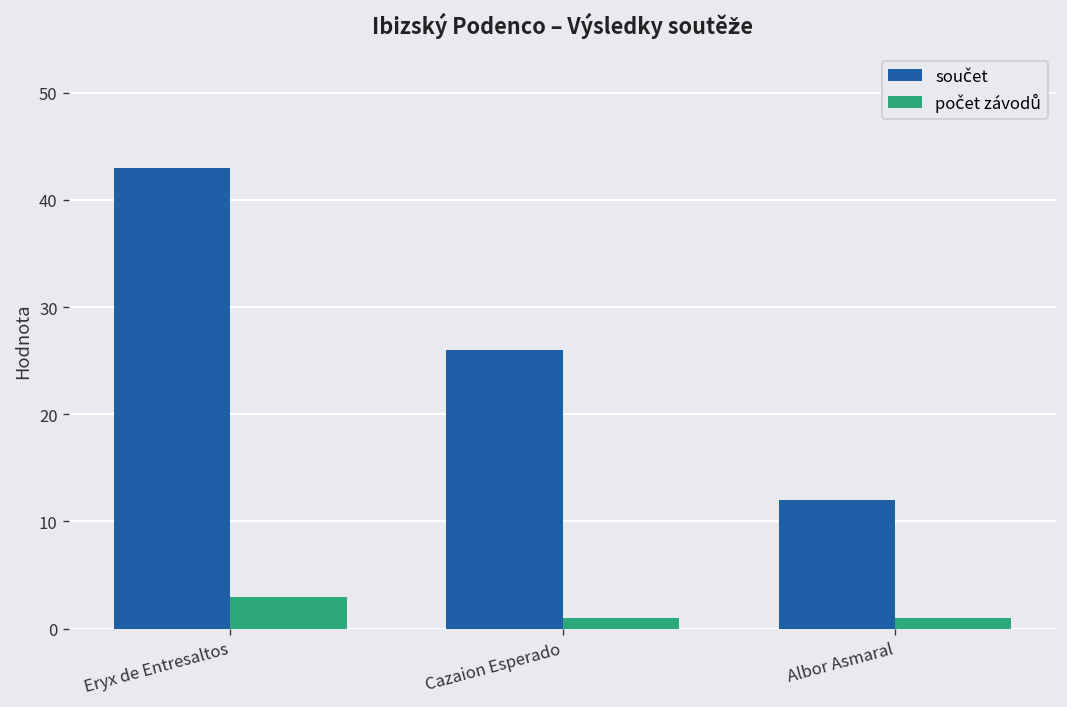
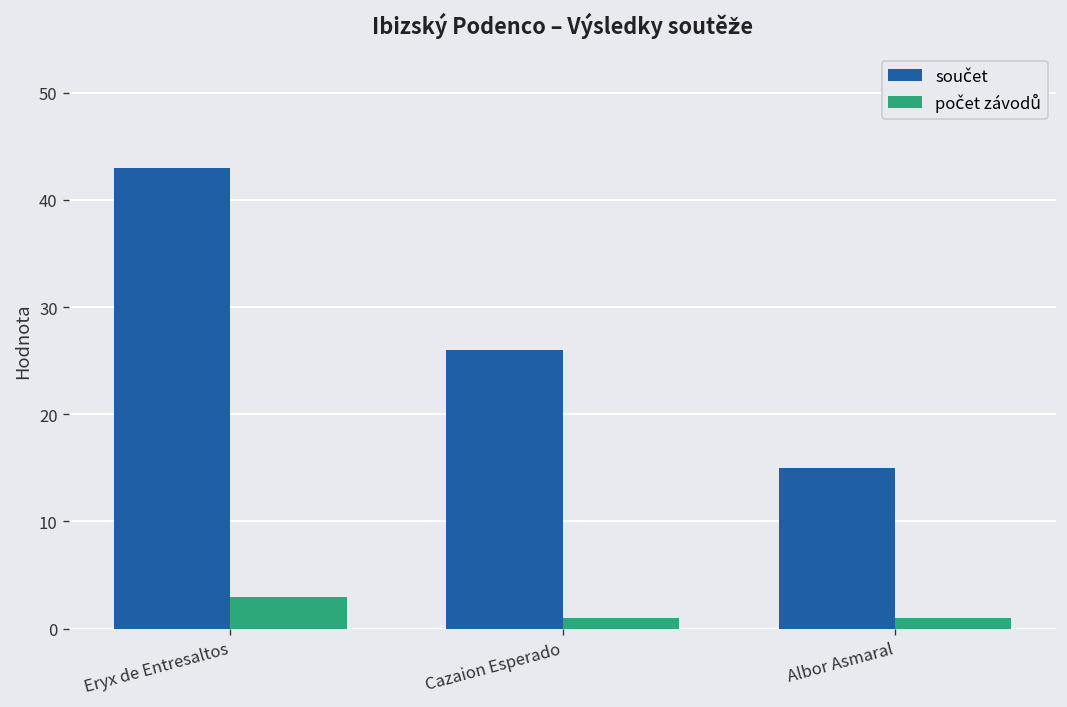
  {
    "součet": {
      "Eryx de Entresaltos": 43,
      "Cazaion Esperado": 26,
-     "Albor Asmaral": 12
+     "Albor Asmaral": 15
    },
    "počet závodů": {
      "Eryx de Entresaltos": 3,
      "Cazaion Esperado": 1,
      "Albor Asmaral": 1
    }
  }
